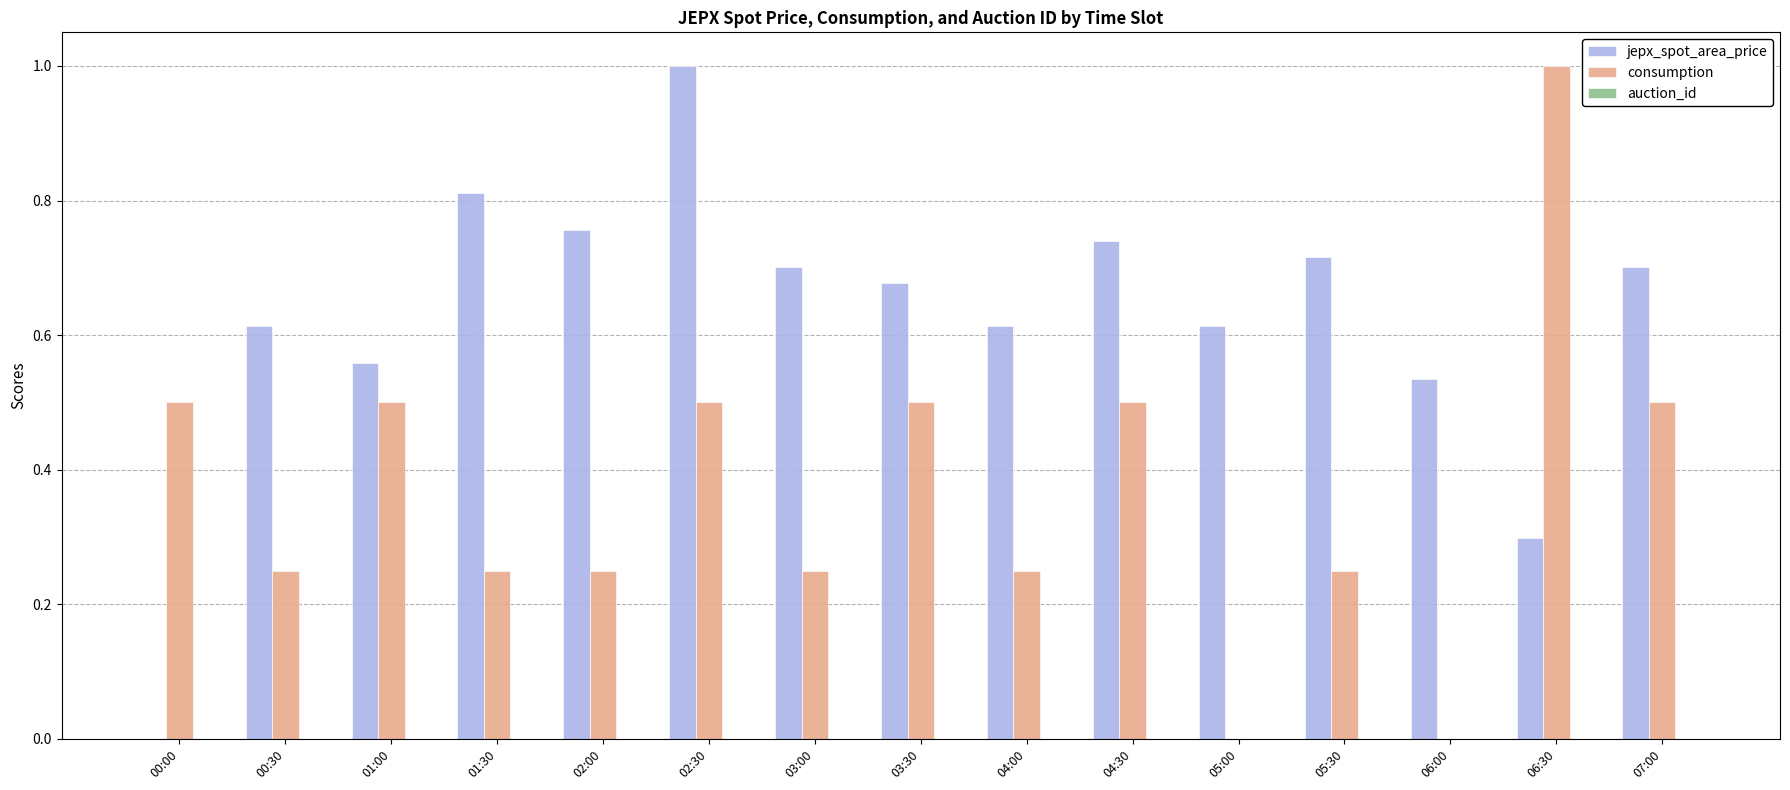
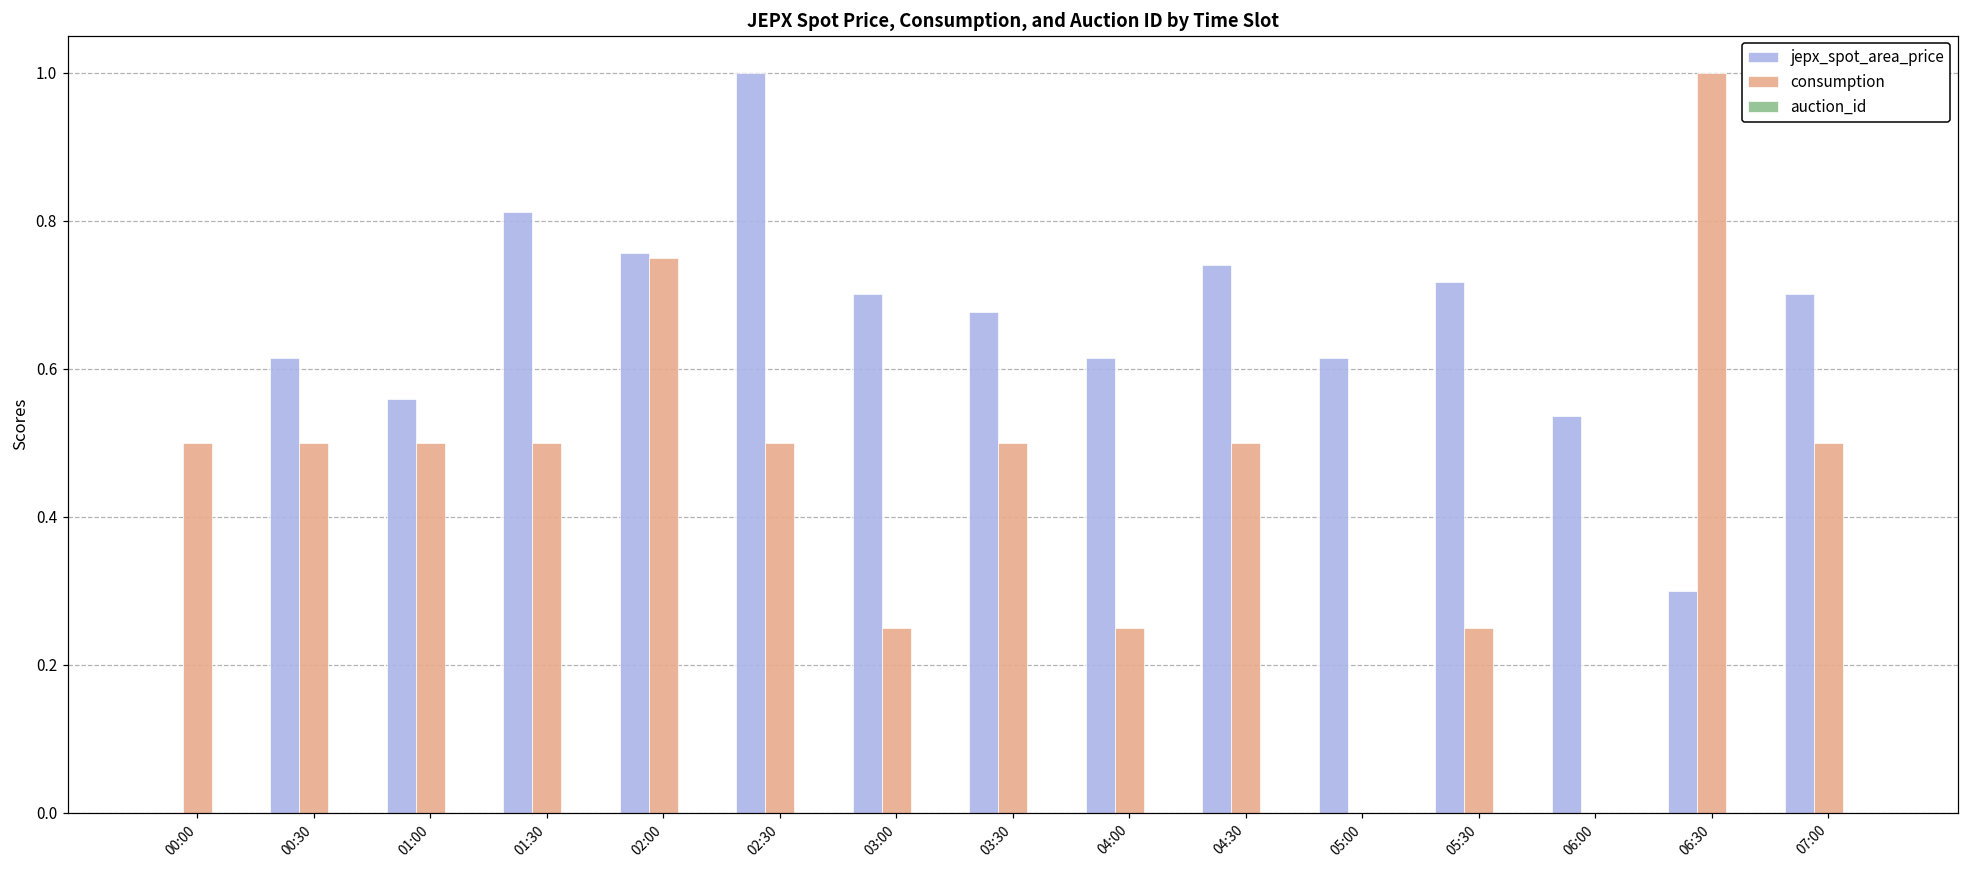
  {
    "jepx_spot_area_price": {
      "00:00": 0.00,
      "00:30": 0.61,
      "01:00": 0.56,
      "01:30": 0.81,
      "02:00": 0.76,
      "02:30": 1.00,
      "03:00": 0.70,
      "03:30": 0.68,
      "04:00": 0.61,
      "04:30": 0.74,
      "05:00": 0.61,
      "05:30": 0.72,
      "06:00": 0.54,
      "06:30": 0.30,
      "07:00": 0.70
    },
    "consumption": {
      "00:00": 0.50,
-     "00:30": 0.25,
+     "00:30": 0.50,
      "01:00": 0.50,
-     "01:30": 0.25,
-     "02:00": 0.25,
+     "01:30": 0.50,
+     "02:00": 0.75,
      "02:30": 0.50,
      "03:00": 0.25,
      "03:30": 0.50,
      "04:00": 0.25,
      "04:30": 0.50,
      "05:00": 0.00,
      "05:30": 0.25,
      "06:00": 0.00,
      "06:30": 1.00,
      "07:00": 0.50
    },
    "auction_id": {
      "00:00": 0.00,
      "00:30": 0.00,
      "01:00": 0.00,
      "01:30": 0.00,
      "02:00": 0.00,
      "02:30": 0.00,
      "03:00": 0.00,
      "03:30": 0.00,
      "04:00": 0.00,
      "04:30": 0.00,
      "05:00": 0.00,
      "05:30": 0.00,
      "06:00": 0.00,
      "06:30": 0.00,
      "07:00": 0.00
    }
  }
